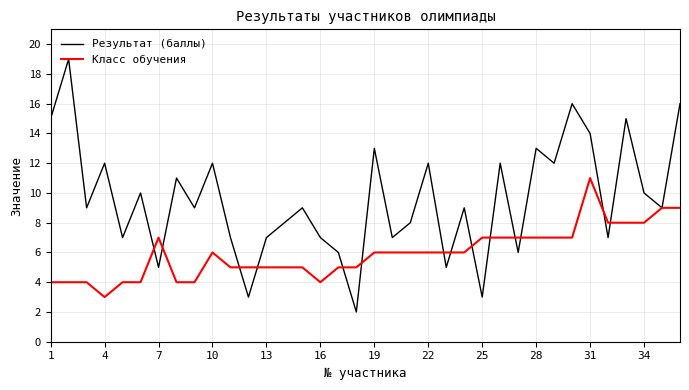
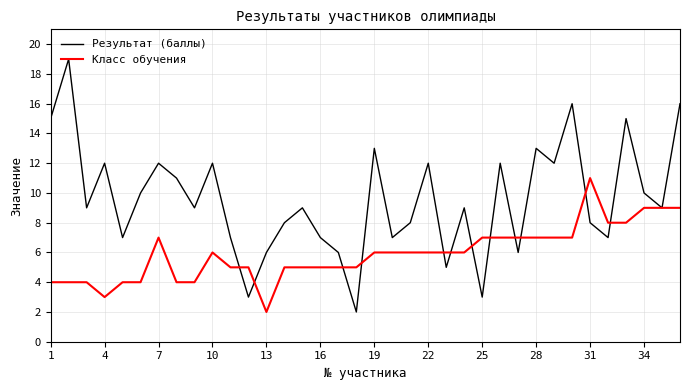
  {
    "Результат (баллы)": {
      "1": 15,
      "4": 12,
-     "7": 5,
+     "7": 12,
      "10": 12,
-     "13": 7,
+     "13": 6,
      "16": 7,
      "19": 13,
      "22": 12,
      "25": 3,
      "28": 13,
-     "31": 14,
+     "31": 8,
      "34": 10
    },
    "Класс обучения": {
      "1": 4,
      "4": 3,
      "7": 7,
      "10": 6,
-     "13": 5,
-     "16": 4,
+     "13": 2,
+     "16": 5,
      "19": 6,
      "22": 6,
      "25": 7,
      "28": 7,
      "31": 11,
-     "34": 8
+     "34": 9
    }
  }
